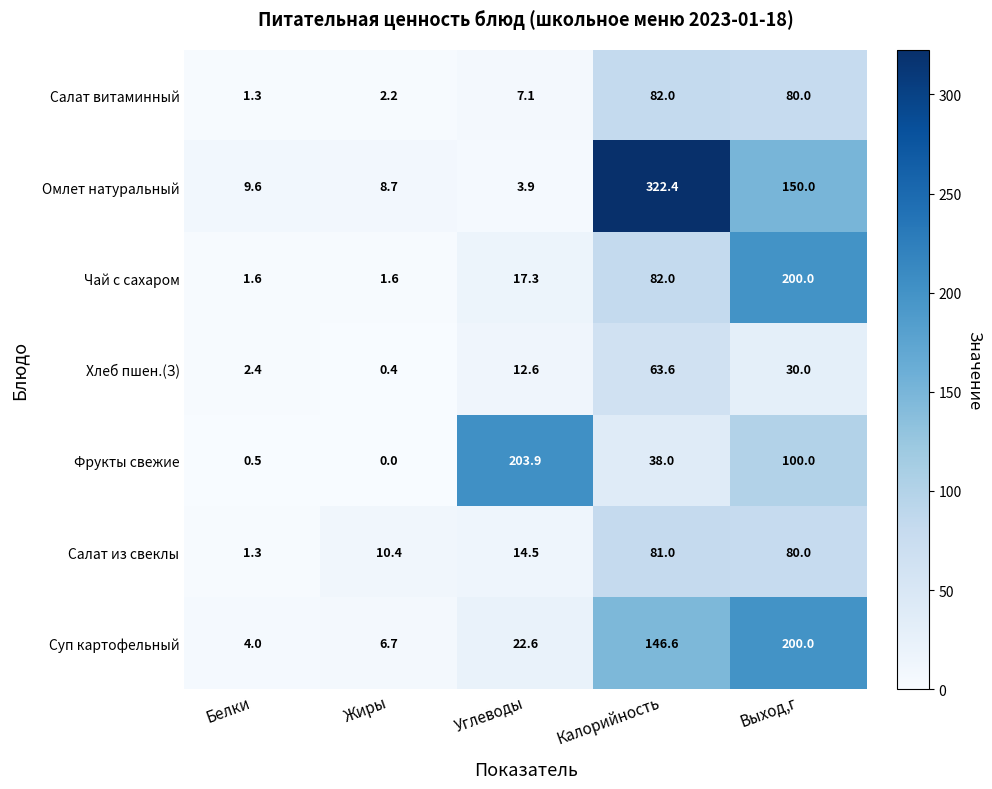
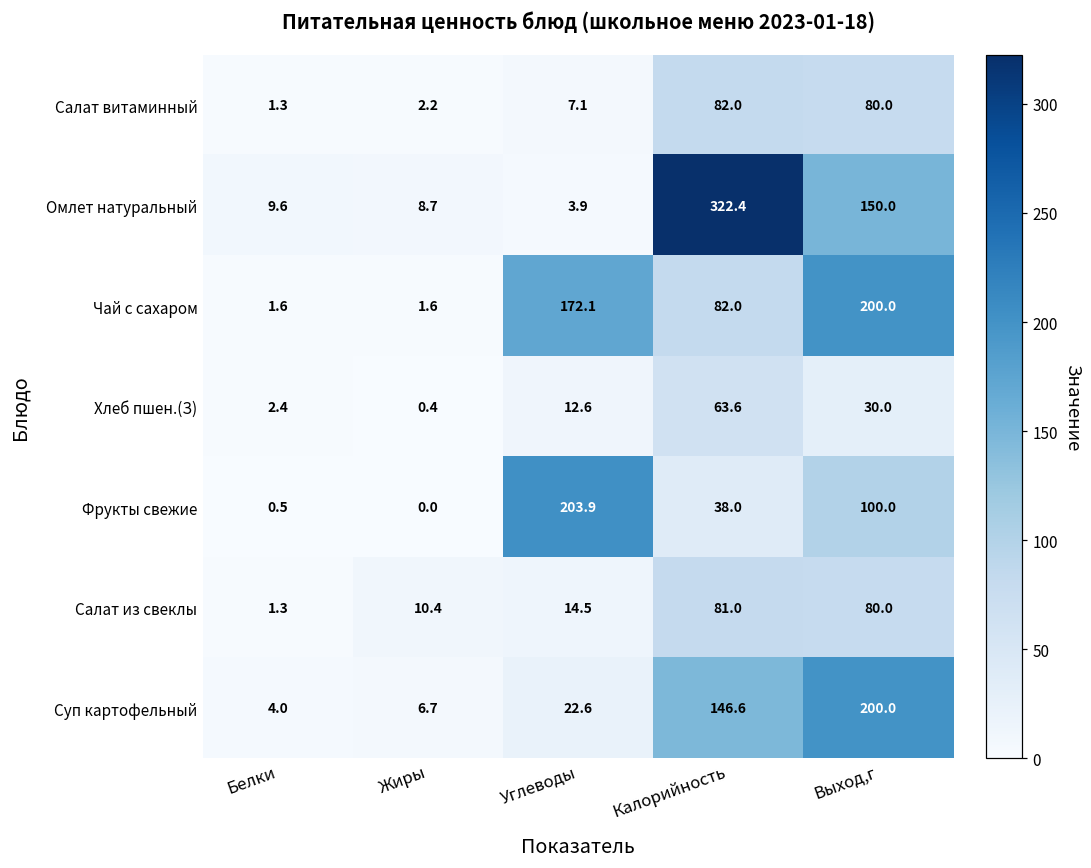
  {
    "Салат витаминный": {
      "Белки": 1.3,
      "Жиры": 2.2,
      "Углеводы": 7.1,
      "Калорийность": 82.0,
      "Выход,г": 80.0
    },
    "Омлет натуральный": {
      "Белки": 9.6,
      "Жиры": 8.7,
      "Углеводы": 3.9,
      "Калорийность": 322.4,
      "Выход,г": 150.0
    },
    "Чай с сахаром": {
      "Белки": 1.6,
      "Жиры": 1.6,
-     "Углеводы": 17.3,
+     "Углеводы": 172.1,
      "Калорийность": 82.0,
      "Выход,г": 200.0
    },
    "Хлеб пшен.(З)": {
      "Белки": 2.4,
      "Жиры": 0.4,
      "Углеводы": 12.6,
      "Калорийность": 63.6,
      "Выход,г": 30.0
    },
    "Фрукты свежие": {
      "Белки": 0.5,
      "Жиры": 0.0,
      "Углеводы": 203.9,
      "Калорийность": 38.0,
      "Выход,г": 100.0
    },
    "Салат из свеклы": {
      "Белки": 1.3,
      "Жиры": 10.4,
      "Углеводы": 14.5,
      "Калорийность": 81.0,
      "Выход,г": 80.0
    },
    "Суп картофельный": {
      "Белки": 4.0,
      "Жиры": 6.7,
      "Углеводы": 22.6,
      "Калорийность": 146.6,
      "Выход,г": 200.0
    }
  }
